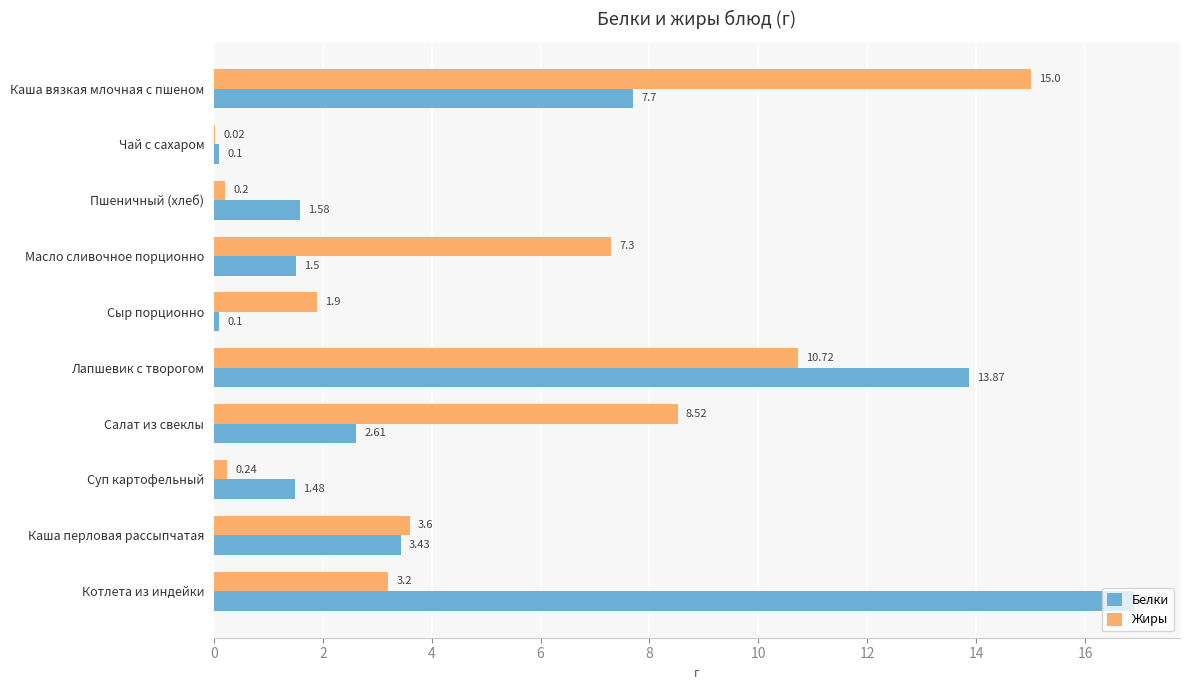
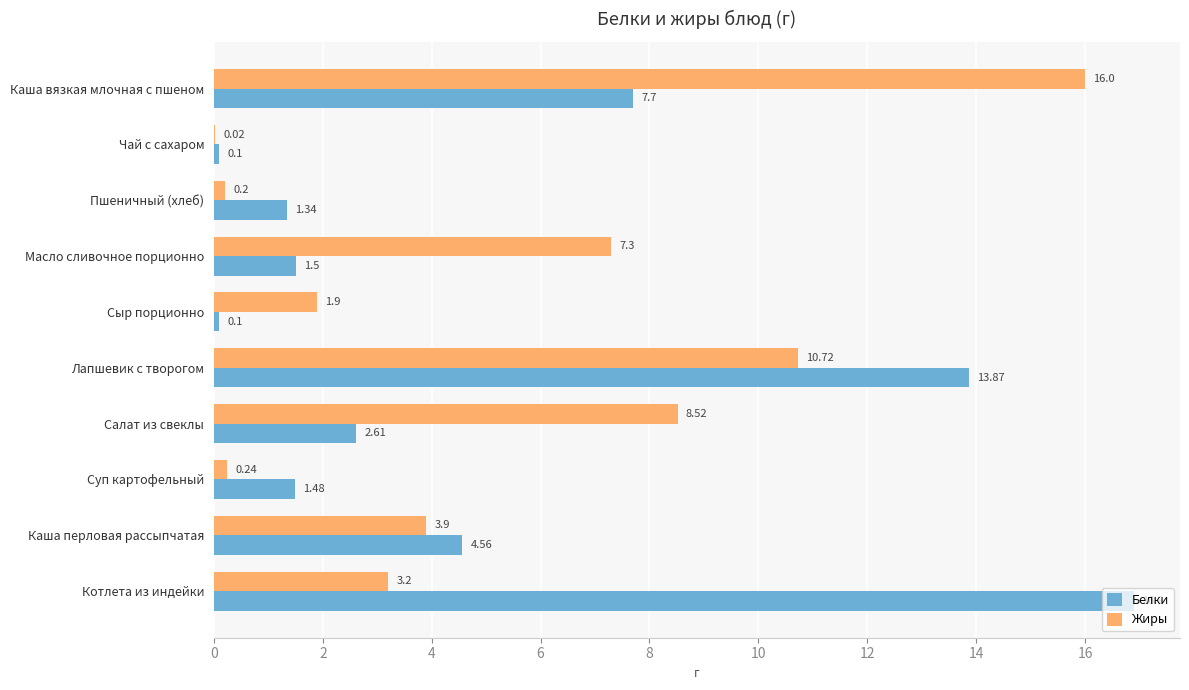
  {
    "Белки": {
      "Каша вязкая млочная с пшеном": 7.7,
      "Чай с сахаром": 0.1,
-     "Пшеничный (хлеб)": 1.58,
+     "Пшеничный (хлеб)": 1.34,
      "Масло сливочное порционно": 1.5,
      "Сыр порционно": 0.1,
      "Лапшевик с творогом": 13.87,
      "Салат из свеклы": 2.61,
      "Суп картофельный": 1.48,
-     "Каша перловая рассыпчатая": 3.43
+     "Каша перловая рассыпчатая": 4.56
    },
    "Жиры": {
-     "Каша вязкая млочная с пшеном": 15.0,
+     "Каша вязкая млочная с пшеном": 16.0,
      "Чай с сахаром": 0.02,
      "Пшеничный (хлеб)": 0.2,
      "Масло сливочное порционно": 7.3,
      "Сыр порционно": 1.9,
      "Лапшевик с творогом": 10.72,
      "Салат из свеклы": 8.52,
      "Суп картофельный": 0.24,
-     "Каша перловая рассыпчатая": 3.6,
+     "Каша перловая рассыпчатая": 3.9,
      "Котлета из индейки": 3.2
    }
  }
